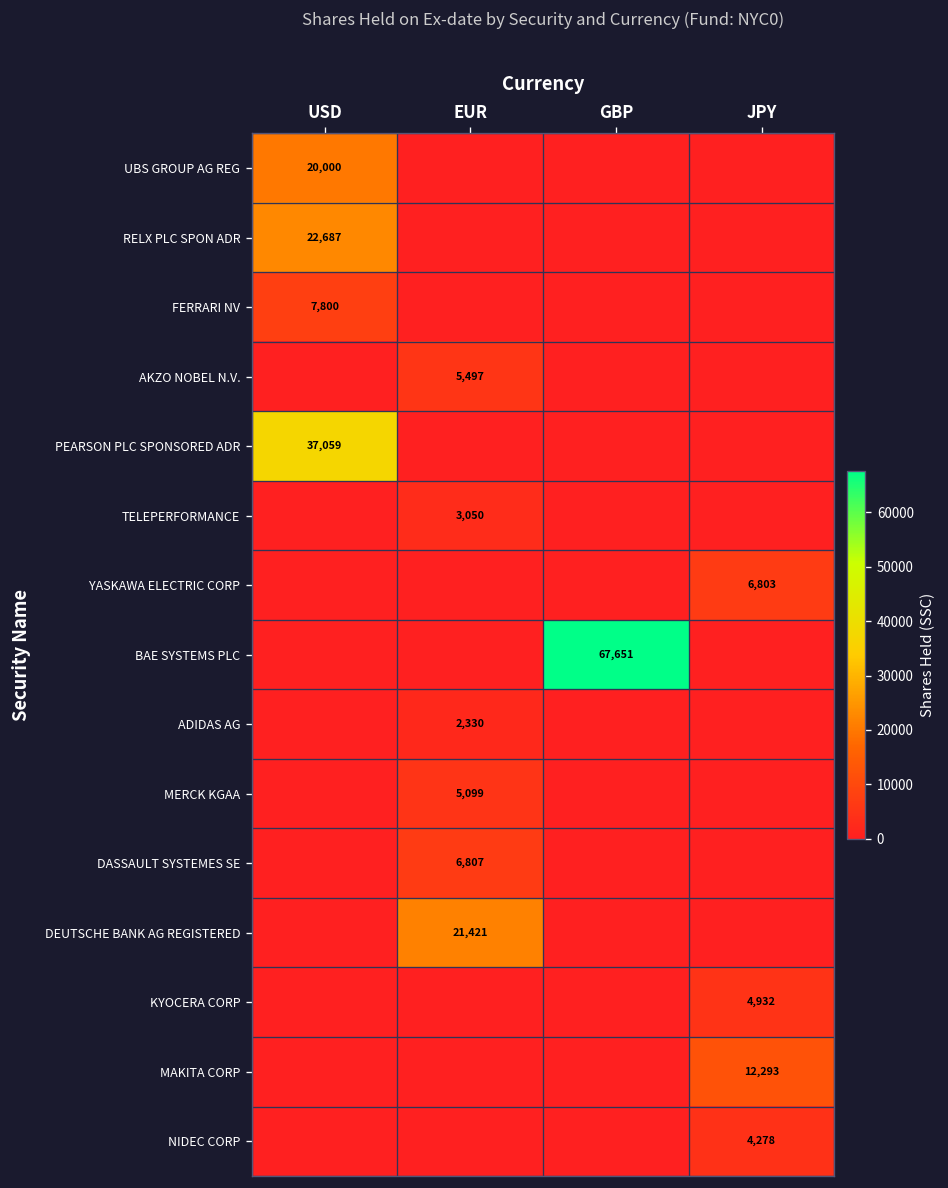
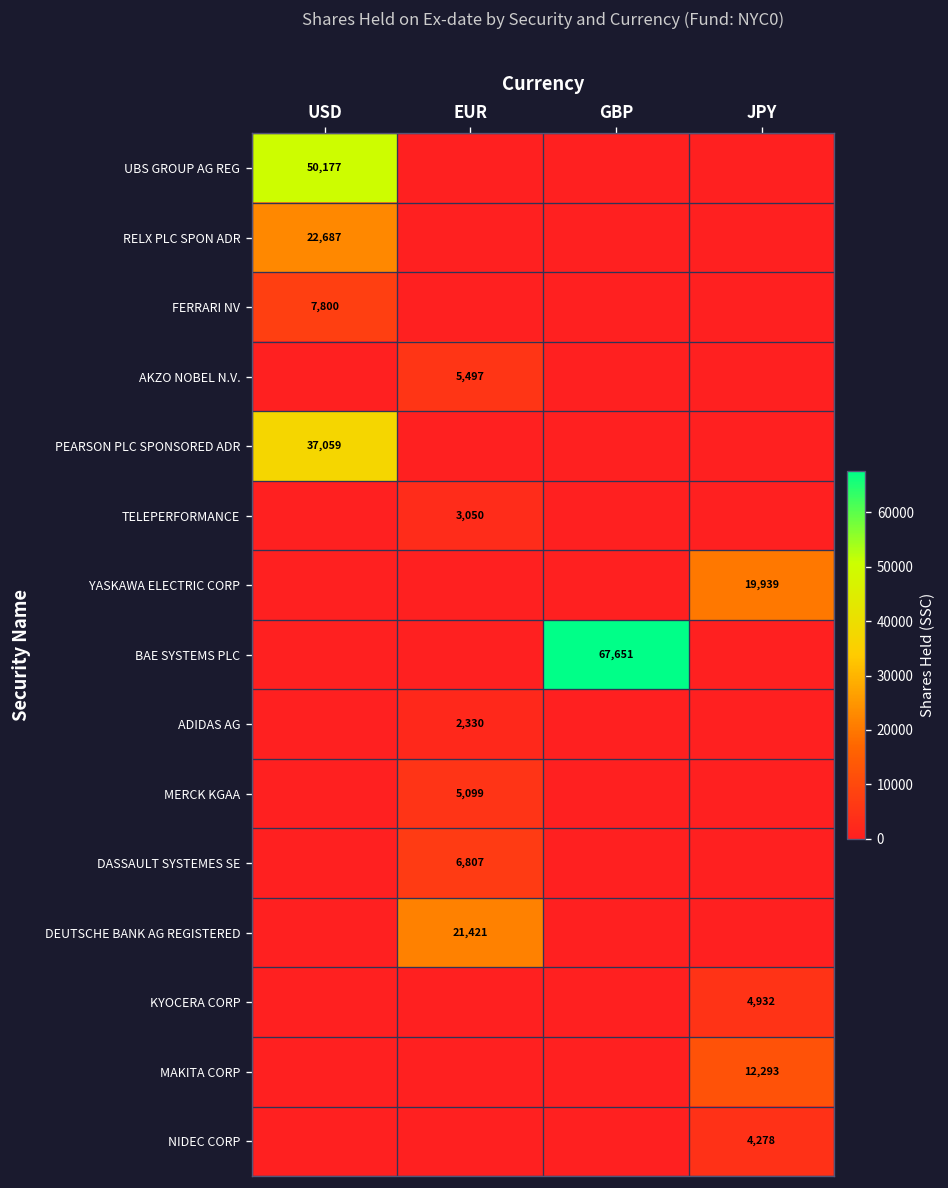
  {
    "UBS GROUP AG REG": {
-     "USD": "20,000"
+     "USD": "50,177"
    },
    "RELX PLC SPON ADR": {
      "USD": "22,687"
    },
    "FERRARI NV": {
      "USD": "7,800"
    },
    "AKZO NOBEL N.V.": {
      "EUR": "5,497"
    },
    "PEARSON PLC SPONSORED ADR": {
      "USD": "37,059"
    },
    "TELEPERFORMANCE": {
      "EUR": "3,050"
    },
    "YASKAWA ELECTRIC CORP": {
-     "JPY": "6,803"
+     "JPY": "19,939"
    },
    "BAE SYSTEMS PLC": {
      "GBP": "67,651"
    },
    "ADIDAS AG": {
      "EUR": "2,330"
    },
    "MERCK KGAA": {
      "EUR": "5,099"
    },
    "DASSAULT SYSTEMES SE": {
      "EUR": "6,807"
    },
    "DEUTSCHE BANK AG REGISTERED": {
      "EUR": "21,421"
    },
    "KYOCERA CORP": {
      "JPY": "4,932"
    },
    "MAKITA CORP": {
      "JPY": "12,293"
    },
    "NIDEC CORP": {
      "JPY": "4,278"
    }
  }
